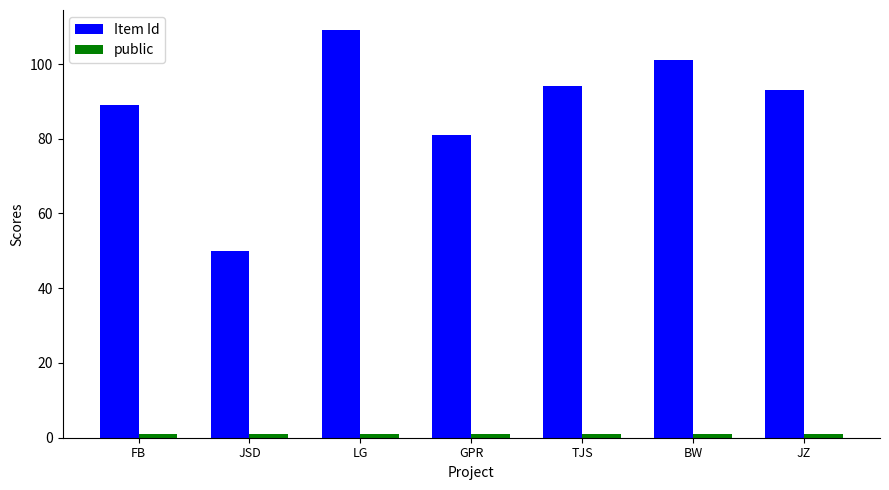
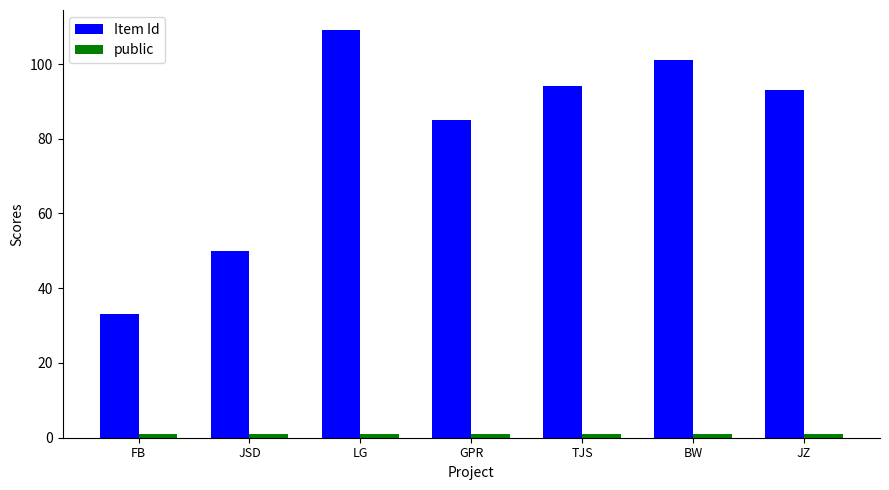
  {
    "Item Id": {
-     "FB": 89,
+     "FB": 33,
      "JSD": 50,
      "LG": 109,
-     "GPR": 81,
+     "GPR": 85,
      "TJS": 94,
      "BW": 101,
      "JZ": 93
    },
    "public": {
      "FB": 1,
      "JSD": 1,
      "LG": 1,
      "GPR": 1,
      "TJS": 1,
      "BW": 1,
      "JZ": 1
    }
  }
